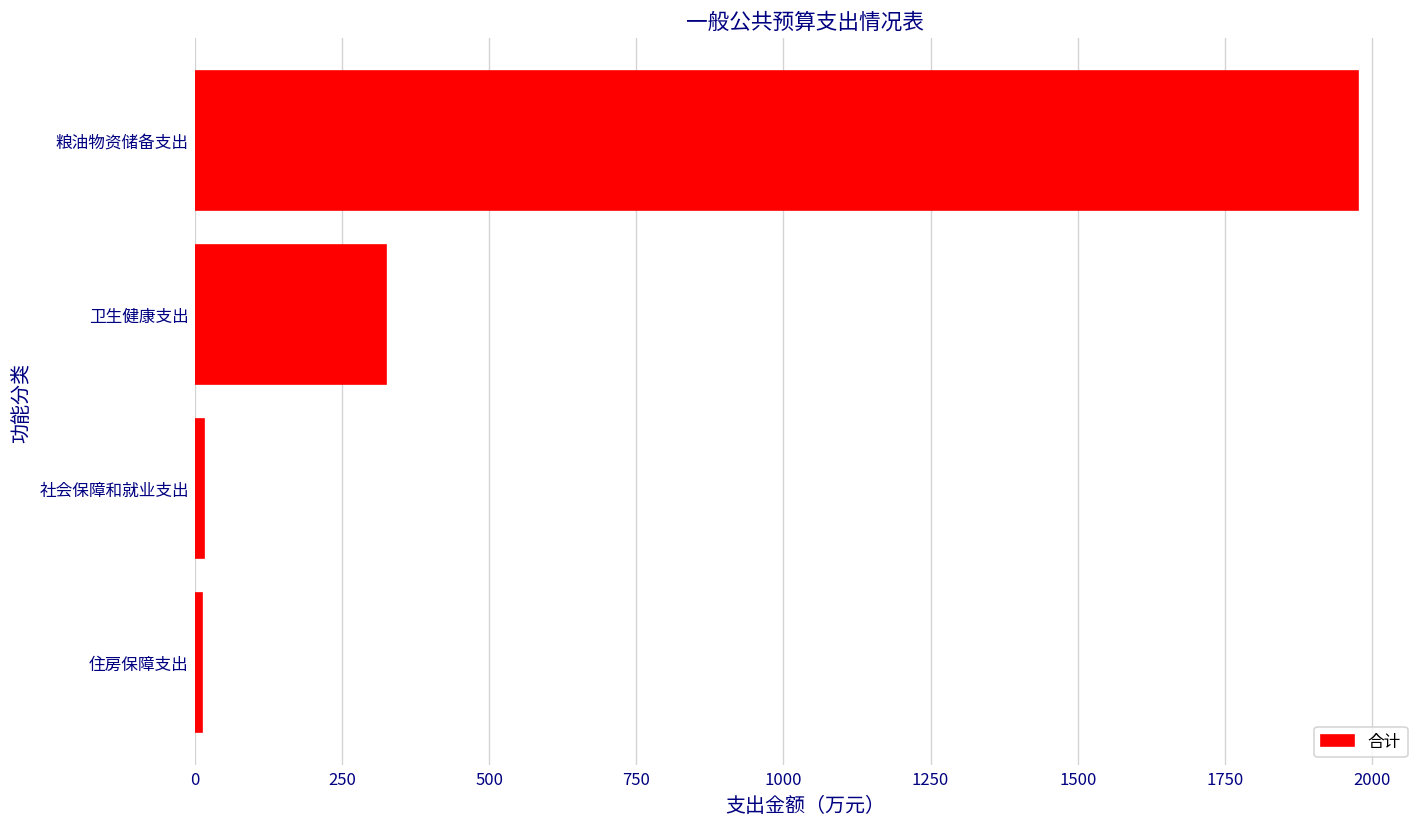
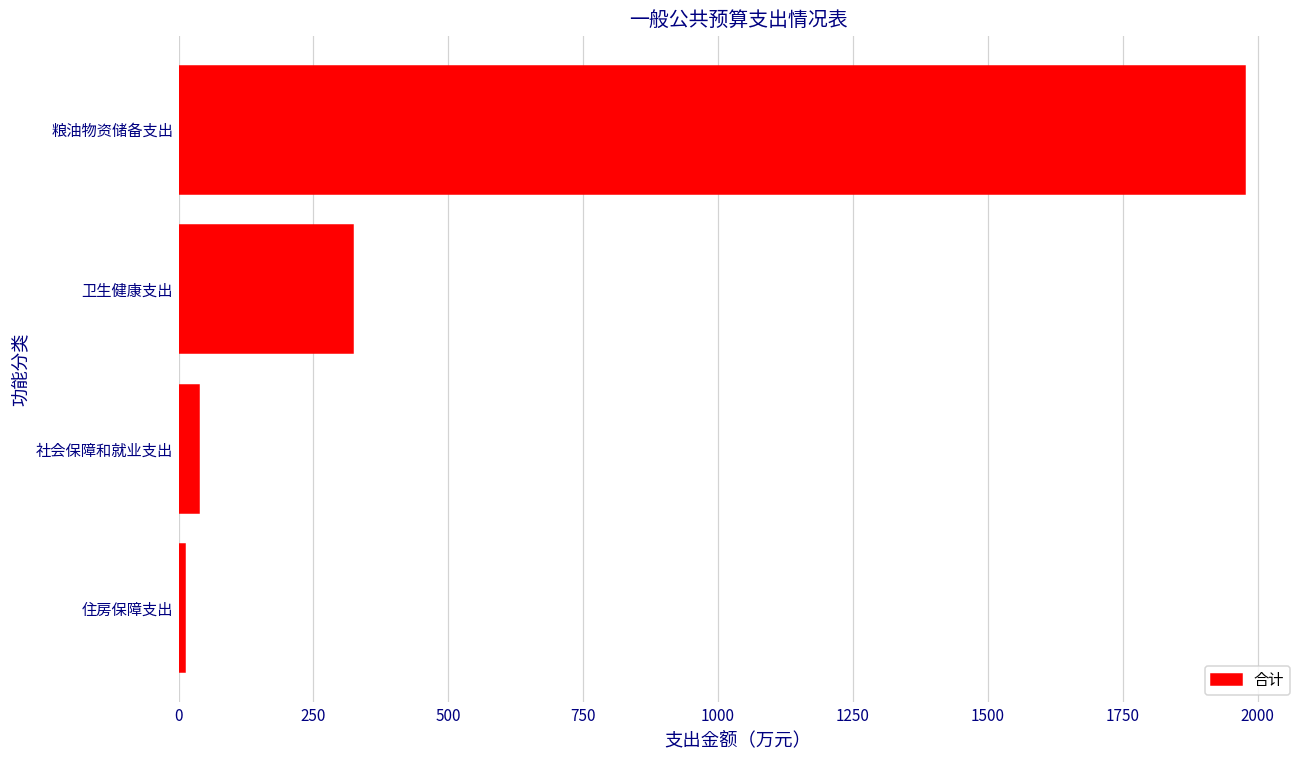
  {
    "粮油物资储备支出": 1980,
    "卫生健康支出": 320,
-   "社会保障和就业支出": 20,
+   "社会保障和就业支出": 40,
    "住房保障支出": 10
  }
